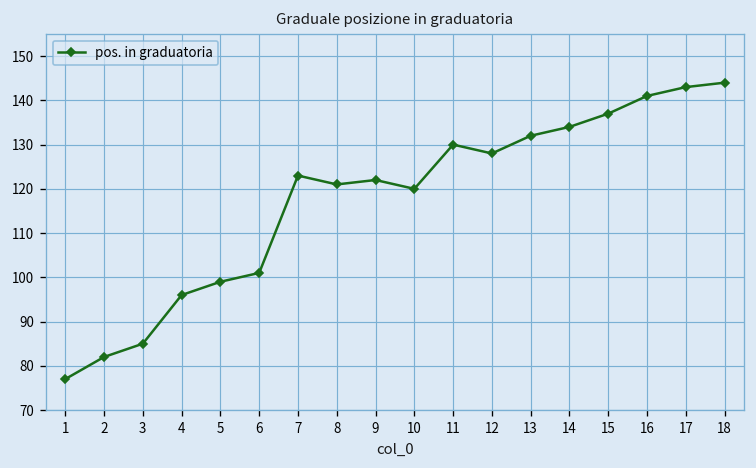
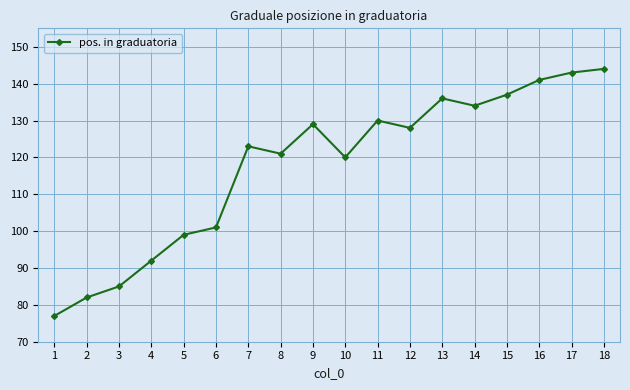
  {
    "1": 77,
    "2": 82,
    "3": 85,
-   "4": 96,
+   "4": 92,
    "5": 99,
    "6": 101,
    "7": 123,
    "8": 121,
-   "9": 122,
+   "9": 129,
    "10": 120,
    "11": 130,
    "12": 128,
-   "13": 132,
+   "13": 136,
    "14": 134,
    "15": 137,
    "16": 141,
    "17": 143,
    "18": 144
  }
